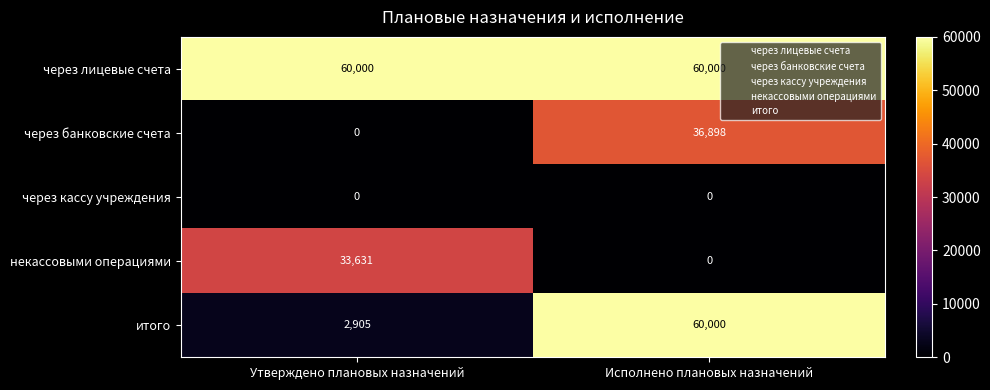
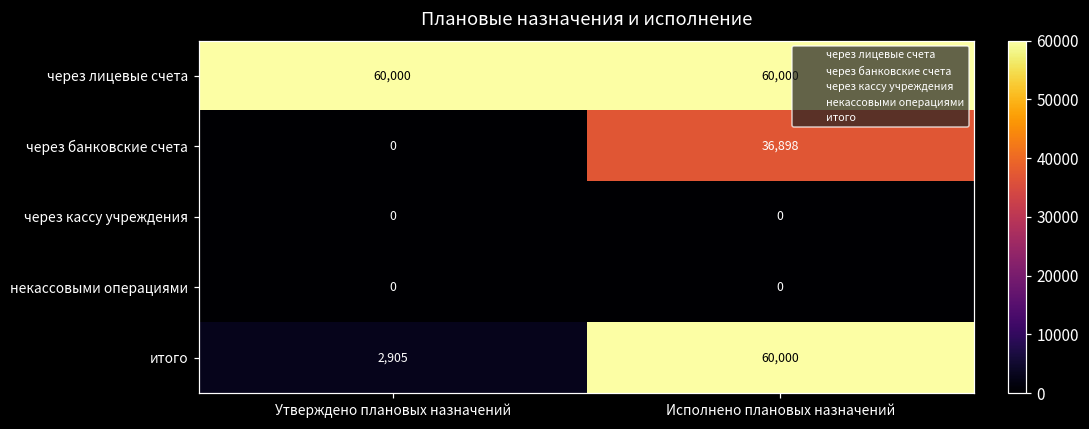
  {
    "через лицевые счета": {
      "Утверждено плановых назначений": "60,000"
    },
    "через банковские счета": {
      "Утверждено плановых назначений": "0",
      "Исполнено плановых назначений": "36,898"
    },
    "через кассу учреждения": {
      "Утверждено плановых назначений": "0",
      "Исполнено плановых назначений": "0"
    },
    "некассовыми операциями": {
-     "Утверждено плановых назначений": "33,631",
+     "Утверждено плановых назначений": "0",
      "Исполнено плановых назначений": "0"
    },
    "итого": {
      "Утверждено плановых назначений": "2,905",
      "Исполнено плановых назначений": "60,000"
    }
  }
